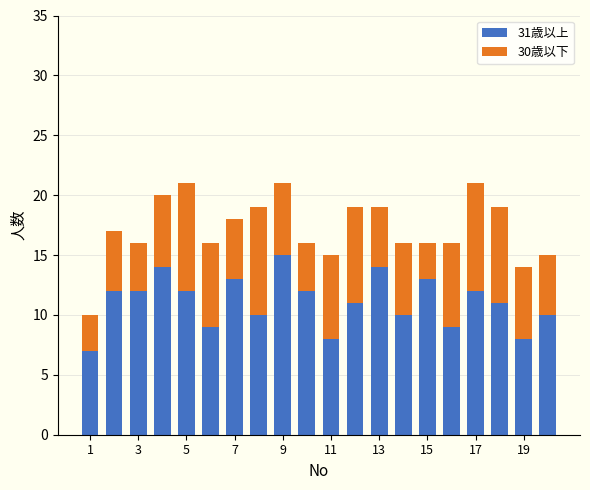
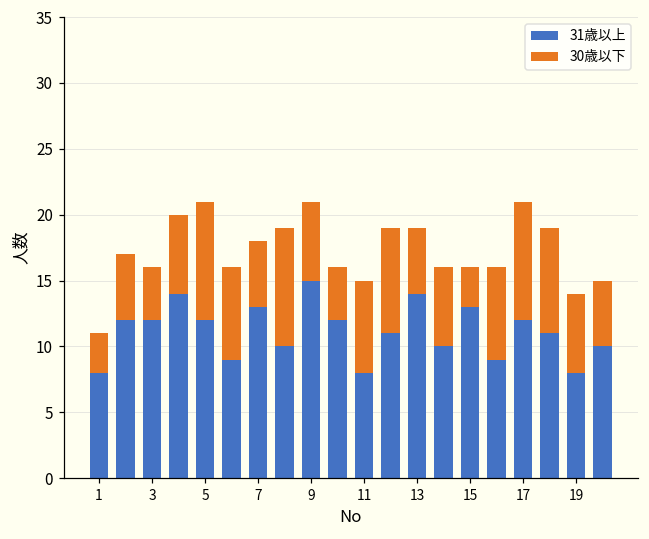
  {
    "31歳以上": {
-     "1": 7,
+     "1": 8,
      "3": 12,
      "5": 12,
      "7": 13,
      "9": 15,
      "11": 8,
      "13": 14,
      "15": 13,
      "17": 12,
      "19": 8
    },
    "30歳以下": {
      "1": 3,
      "3": 4,
      "5": 9,
      "7": 5,
      "9": 6,
      "11": 7,
      "13": 5,
      "15": 3,
      "17": 9,
      "19": 6
    }
  }
